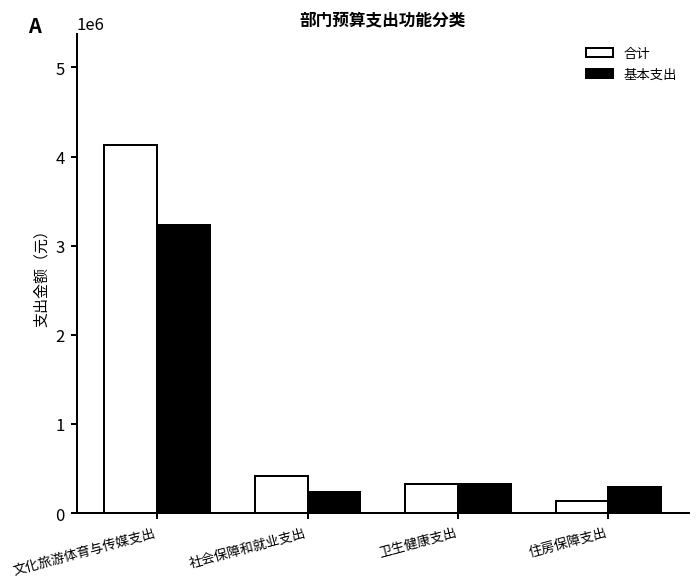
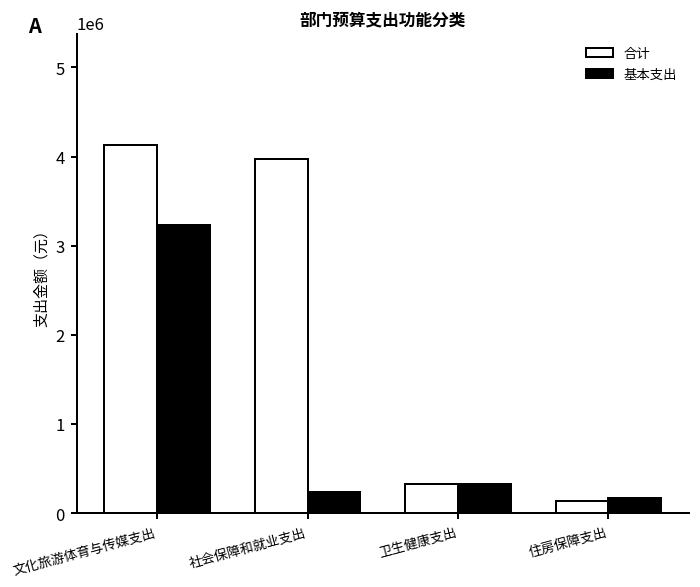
  {
    "合计": {
      "文化旅游体育与传媒支出": 4100000,
-     "社会保障和就业支出": 400000,
+     "社会保障和就业支出": 4000000,
      "卫生健康支出": 300000,
      "住房保障支出": 100000
    },
    "基本支出": {
      "文化旅游体育与传媒支出": 3200000,
      "社会保障和就业支出": 200000,
      "卫生健康支出": 300000,
-     "住房保障支出": 300000
+     "住房保障支出": 200000
    }
  }
